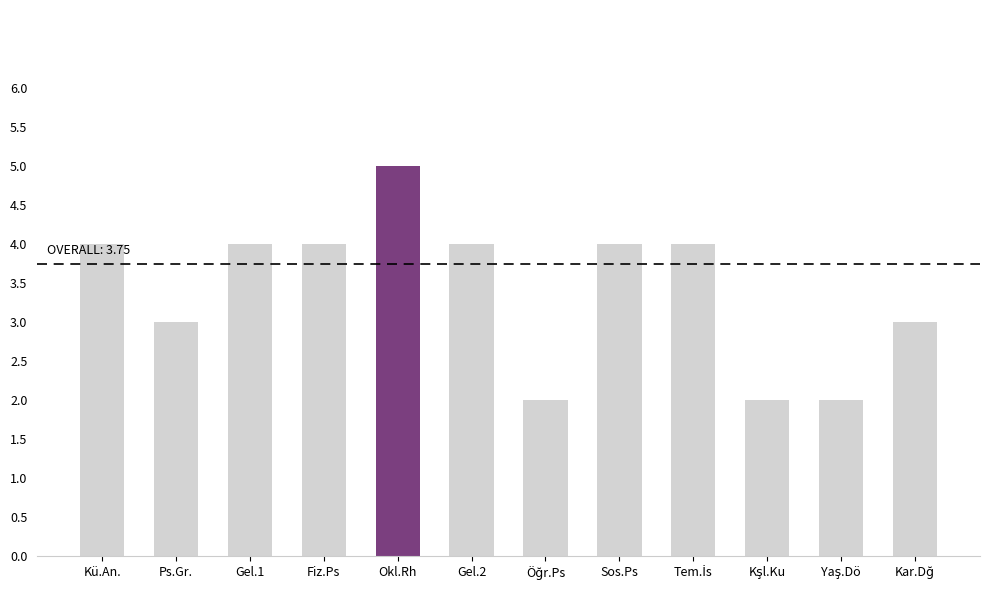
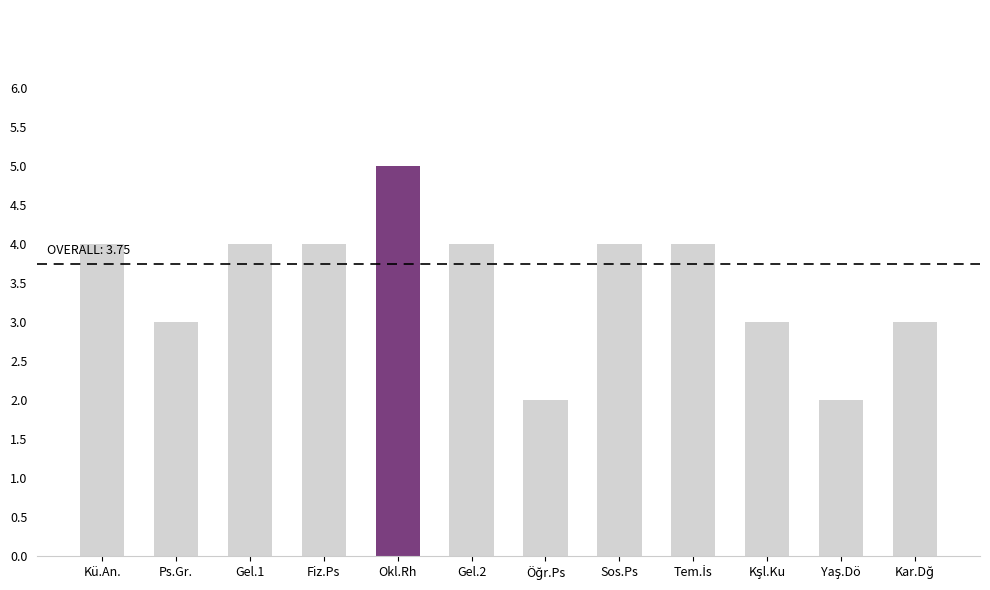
  {
    "Ps.Gr.": 3,
    "Gel.1": 4,
    "Fiz.Ps": 4,
    "Okl.Rh": 5,
    "Gel.2": 4,
    "Öğr.Ps": 2,
    "Sos.Ps": 4,
    "Tem.İs": 4,
-   "Kşl.Ku": 2,
+   "Kşl.Ku": 3,
    "Yaş.Dö": 2,
    "Kar.Dğ": 3
  }
